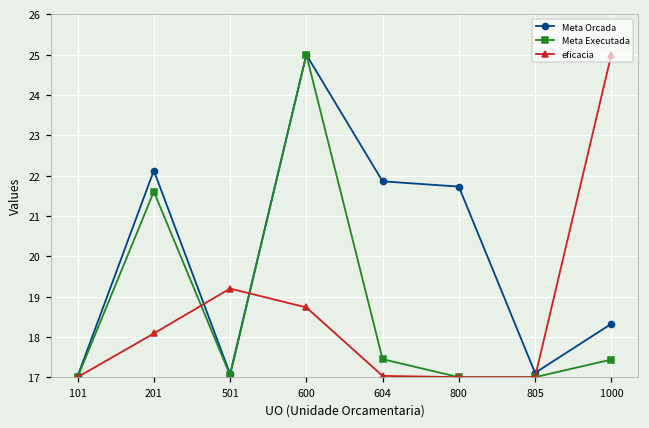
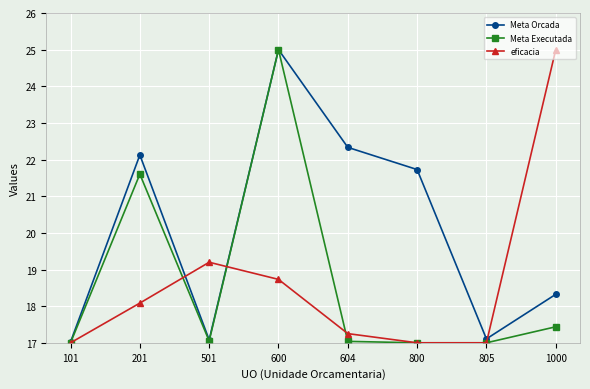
  {
    "Meta Orcada": {
      "201": 22.1,
-     "604": 21.9,
+     "604": 22.3,
      "800": 21.7,
      "805": 17.1,
      "1000": 18.3
    },
    "Meta Executada": {
      "201": 21.6,
-     "604": 17.4,
+     "604": 17.0,
      "1000": 17.4
    },
    "eficacia": {
      "201": 18.1,
      "501": 19.2,
      "600": 18.7,
-     "604": 17.0
+     "604": 17.3
    }
  }
